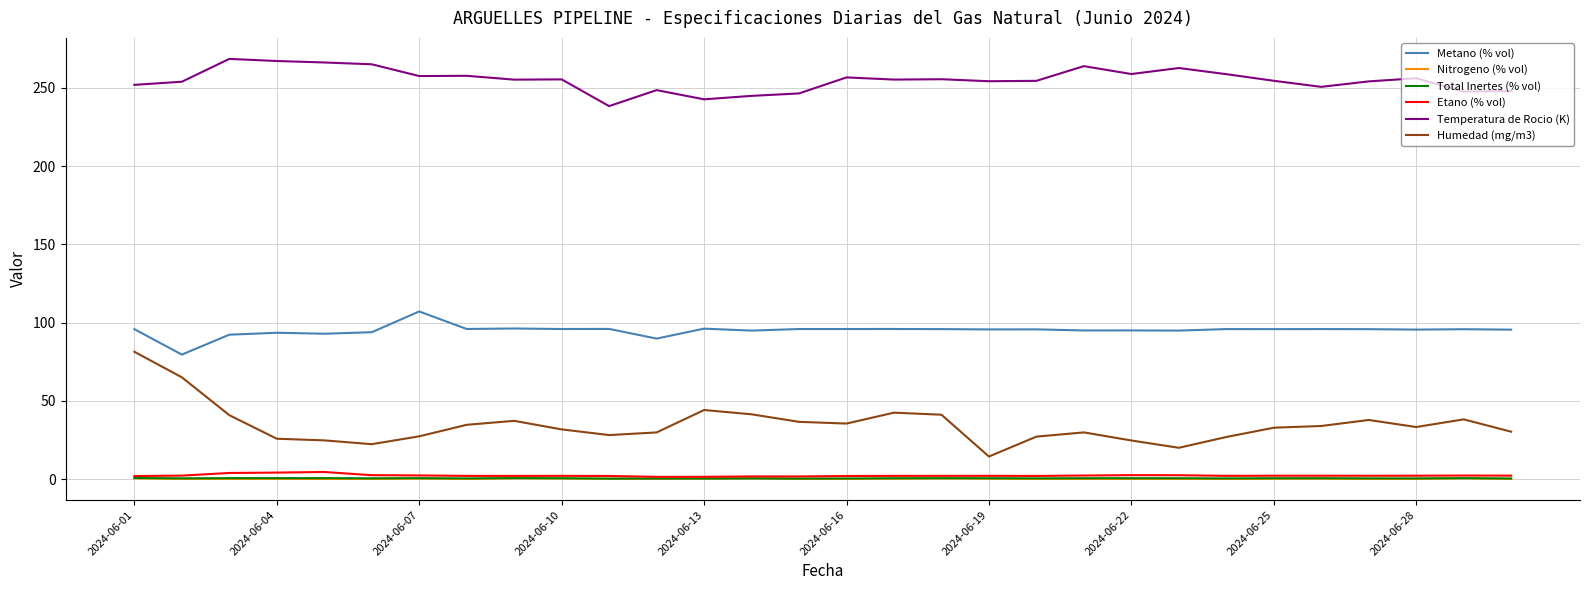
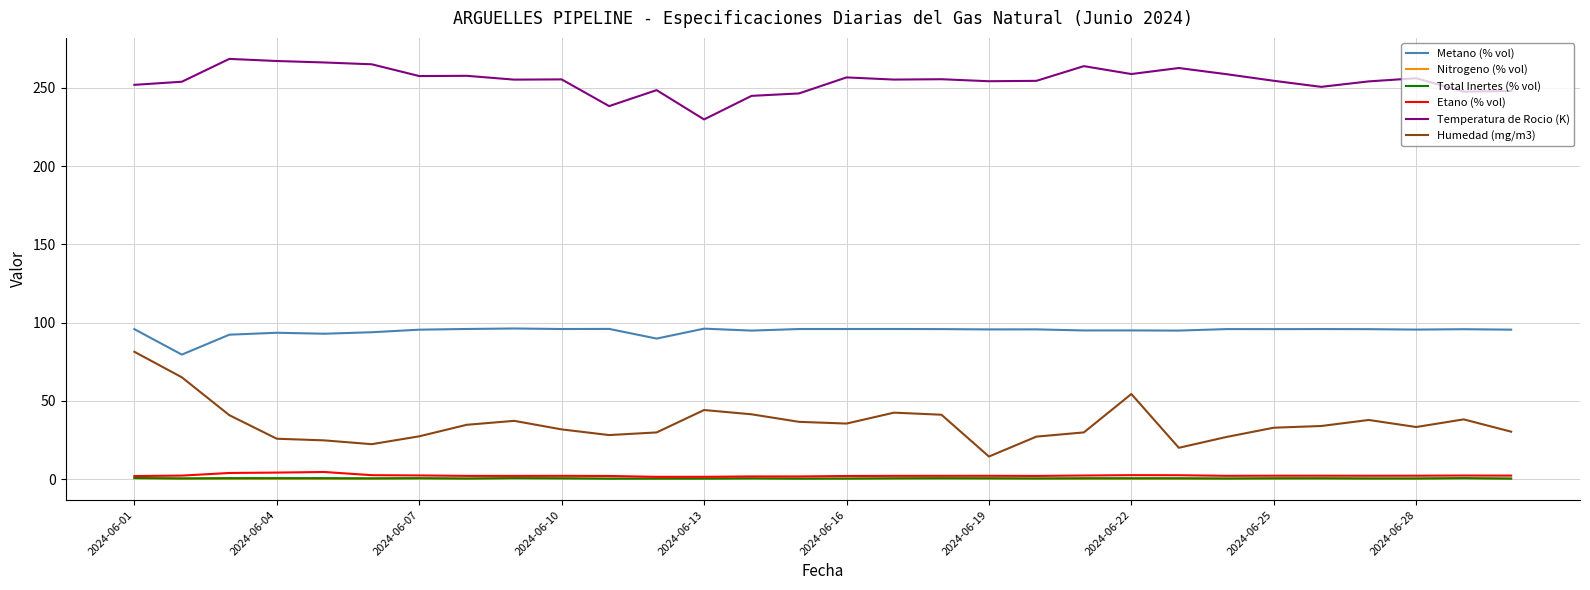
  {
    "Metano (% vol)": {
      "2024-06-01": 96,
      "2024-06-04": 94,
-     "2024-06-07": 107,
+     "2024-06-07": 95,
      "2024-06-10": 96,
      "2024-06-13": 96,
      "2024-06-16": 96,
      "2024-06-19": 96,
      "2024-06-22": 95,
      "2024-06-25": 96,
      "2024-06-28": 96
    },
    "Etano (% vol)": {
      "2024-06-04": 4,
      "2024-06-07": 2,
      "2024-06-22": 3,
      "2024-06-25": 2,
      "2024-06-28": 2
    },
    "Temperatura de Rocio (K)": {
      "2024-06-01": 252,
      "2024-06-04": 267,
      "2024-06-07": 258,
      "2024-06-10": 255,
-     "2024-06-13": 243,
+     "2024-06-13": 230,
      "2024-06-16": 257,
      "2024-06-19": 254,
      "2024-06-22": 259,
      "2024-06-25": 254
    },
    "Humedad (mg/m3)": {
      "2024-06-01": 81,
      "2024-06-04": 26,
      "2024-06-07": 27,
      "2024-06-10": 32,
      "2024-06-13": 44,
      "2024-06-16": 35,
      "2024-06-19": 14,
-     "2024-06-22": 25,
+     "2024-06-22": 54,
      "2024-06-25": 33,
      "2024-06-28": 33
    }
  }
